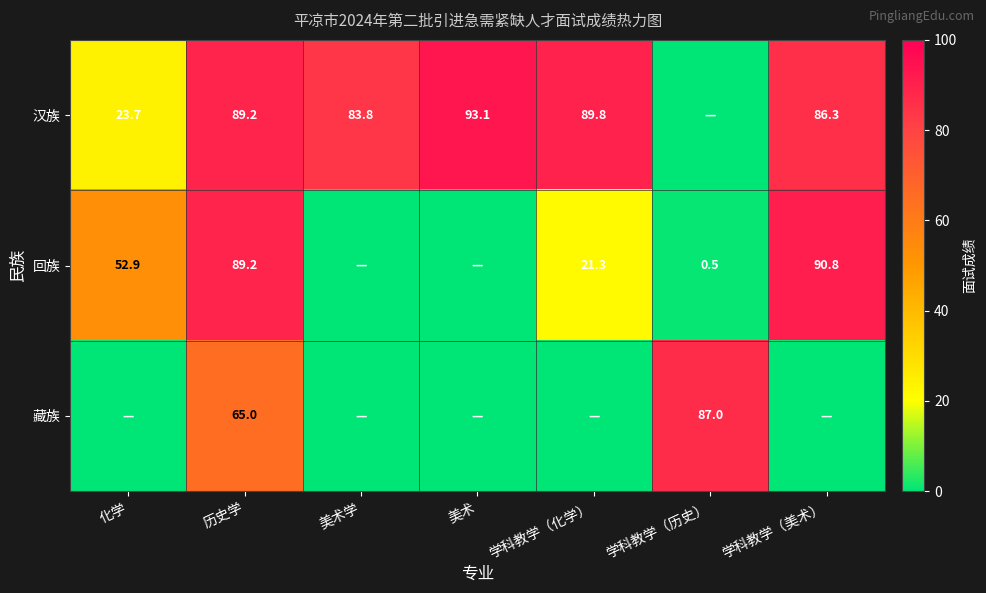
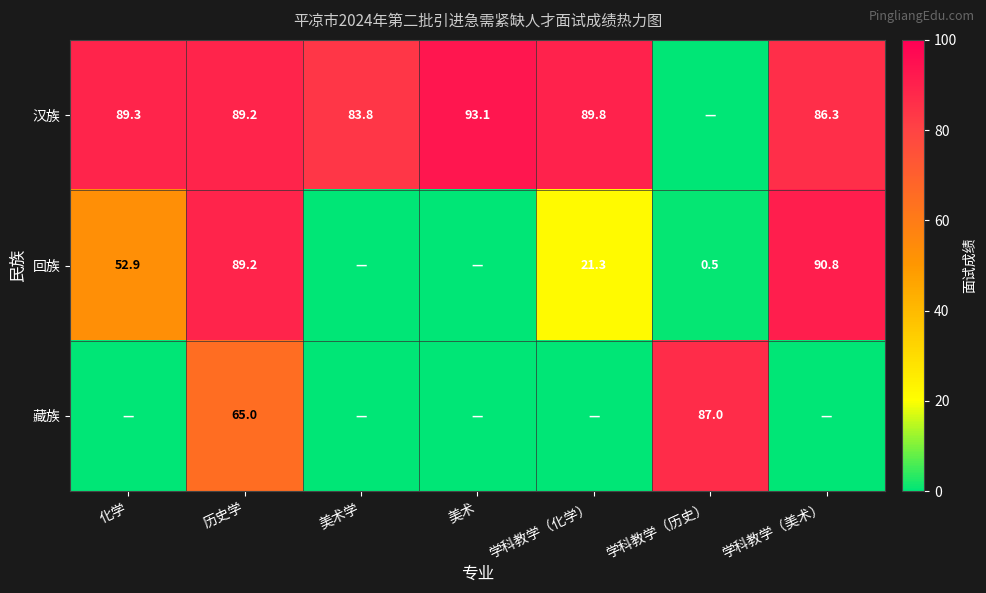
  {
    "汉族": {
-     "化学": 23.7,
+     "化学": 89.3,
      "历史学": 89.2,
      "美术学": 83.8,
      "美术": 93.1,
      "学科教学（化学）": 89.8,
      "学科教学（美术）": 86.3
    },
    "回族": {
      "化学": 52.9,
      "历史学": 89.2,
      "学科教学（化学）": 21.3,
      "学科教学（历史）": 0.5,
      "学科教学（美术）": 90.8
    },
    "藏族": {
      "历史学": 65.0,
      "学科教学（历史）": 87.0
    }
  }
